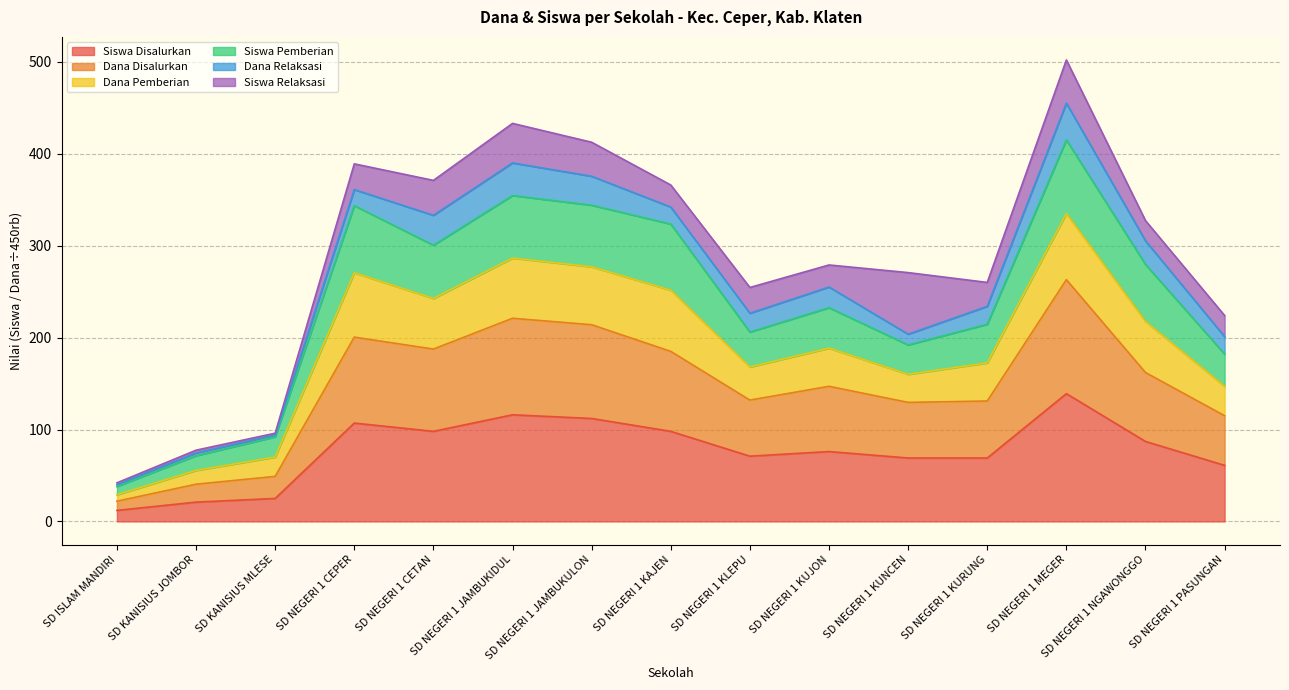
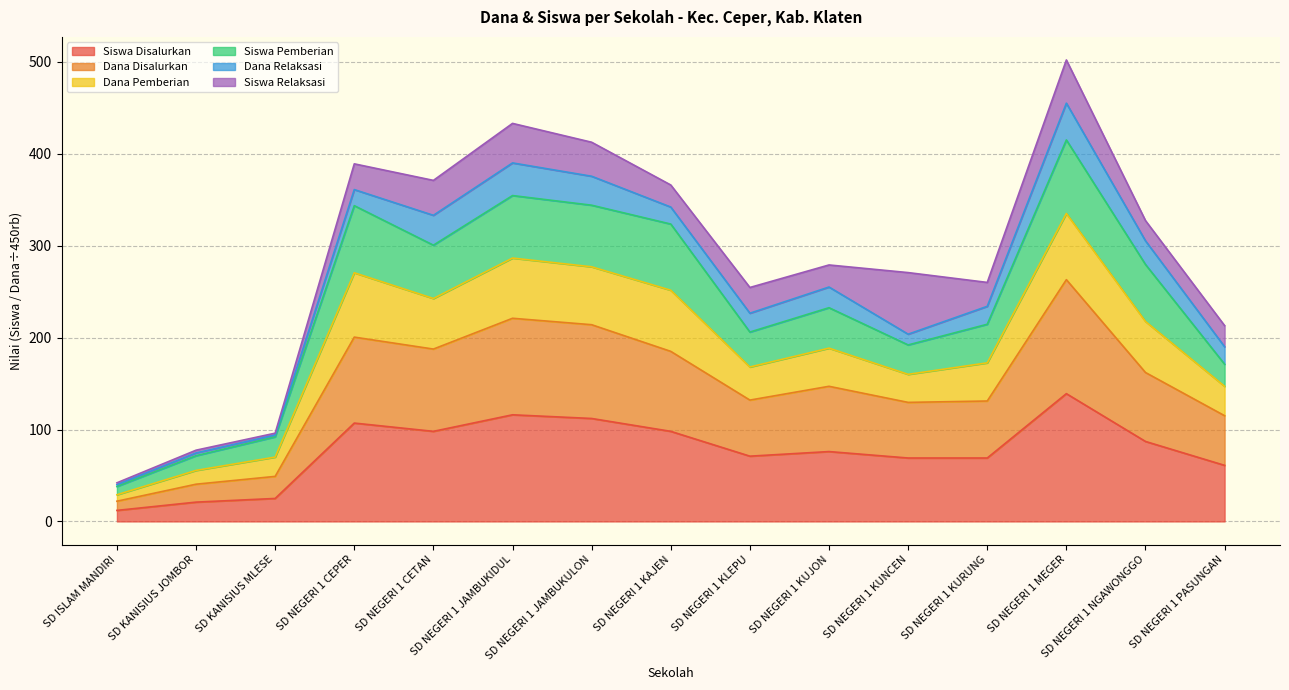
  {
    "Dana Pemberian": {
      "SD ISLAM MANDIRI": 10,
      "SD KANISIUS JOMBOR": 20,
      "SD KANISIUS MLESE": 20,
      "SD NEGERI 1 CEPER": 70,
      "SD NEGERI 1 CETAN": 60,
      "SD NEGERI 1 JAMBUKIDUL": 70,
      "SD NEGERI 1 JAMBUKULON": 60,
      "SD NEGERI 1 KAJEN": 70,
      "SD NEGERI 1 KLEPU": 40,
      "SD NEGERI 1 KUJON": 40,
      "SD NEGERI 1 KUNCEN": 30,
      "SD NEGERI 1 KURUNG": 40,
      "SD NEGERI 1 MEGER": 70,
      "SD NEGERI 1 NGAWONGGO": 60,
      "SD NEGERI 1 PASUNGAN": 30
    },
    "Siswa Pemberian": {
      "SD KANISIUS JOMBOR": 20,
      "SD NEGERI 1 CEPER": 70,
      "SD NEGERI 1 CETAN": 60,
      "SD NEGERI 1 JAMBUKIDUL": 70,
      "SD NEGERI 1 JAMBUKULON": 70,
      "SD NEGERI 1 KAJEN": 70,
      "SD NEGERI 1 KLEPU": 40,
      "SD NEGERI 1 KUJON": 40,
      "SD NEGERI 1 KUNCEN": 30,
      "SD NEGERI 1 KURUNG": 40,
      "SD NEGERI 1 MEGER": 80,
      "SD NEGERI 1 NGAWONGGO": 60,
-     "SD NEGERI 1 PASUNGAN": 40
+     "SD NEGERI 1 PASUNGAN": 20
    },
    "Dana Relaksasi": {
      "SD KANISIUS JOMBOR": 0,
      "SD NEGERI 1 CEPER": 20,
      "SD NEGERI 1 CETAN": 30,
      "SD NEGERI 1 JAMBUKIDUL": 40,
      "SD NEGERI 1 JAMBUKULON": 30,
      "SD NEGERI 1 KAJEN": 20,
      "SD NEGERI 1 KLEPU": 20,
      "SD NEGERI 1 KUJON": 20,
      "SD NEGERI 1 KUNCEN": 10,
      "SD NEGERI 1 KURUNG": 20,
      "SD NEGERI 1 MEGER": 40,
      "SD NEGERI 1 NGAWONGGO": 30,
      "SD NEGERI 1 PASUNGAN": 20
    },
    "Siswa Relaksasi": {
      "SD KANISIUS JOMBOR": 0,
      "SD NEGERI 1 CEPER": 30,
      "SD NEGERI 1 CETAN": 40,
      "SD NEGERI 1 JAMBUKIDUL": 40,
      "SD NEGERI 1 JAMBUKULON": 40,
      "SD NEGERI 1 KAJEN": 20,
      "SD NEGERI 1 KLEPU": 30,
      "SD NEGERI 1 KUJON": 20,
      "SD NEGERI 1 KUNCEN": 70,
      "SD NEGERI 1 KURUNG": 30,
      "SD NEGERI 1 MEGER": 50,
      "SD NEGERI 1 NGAWONGGO": 20,
      "SD NEGERI 1 PASUNGAN": 20
    }
  }
